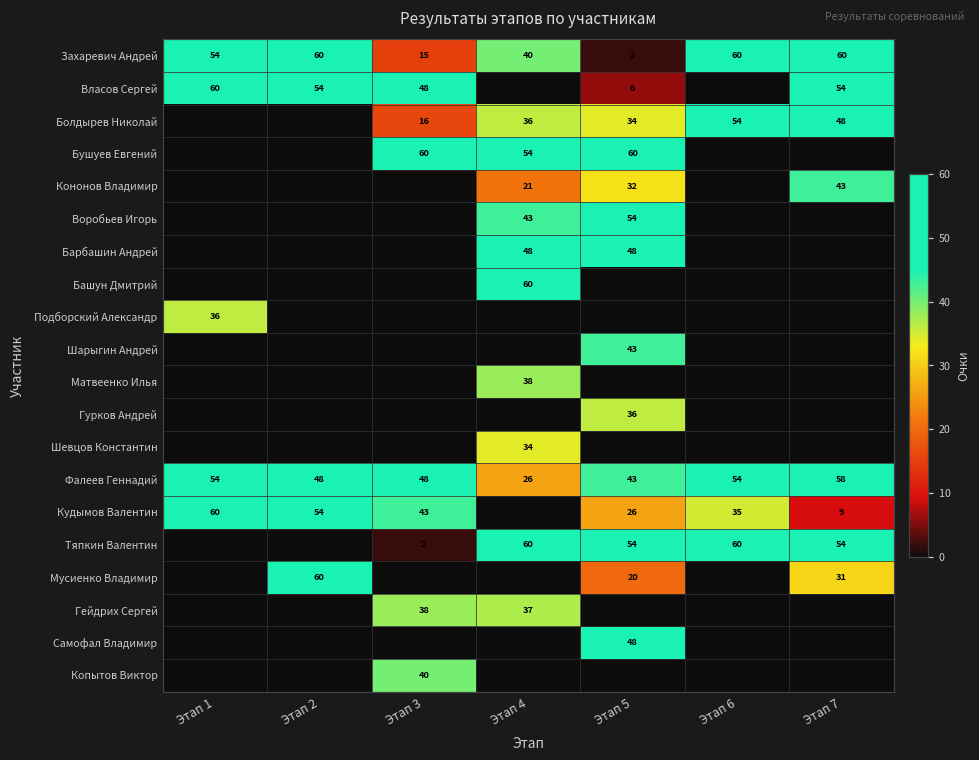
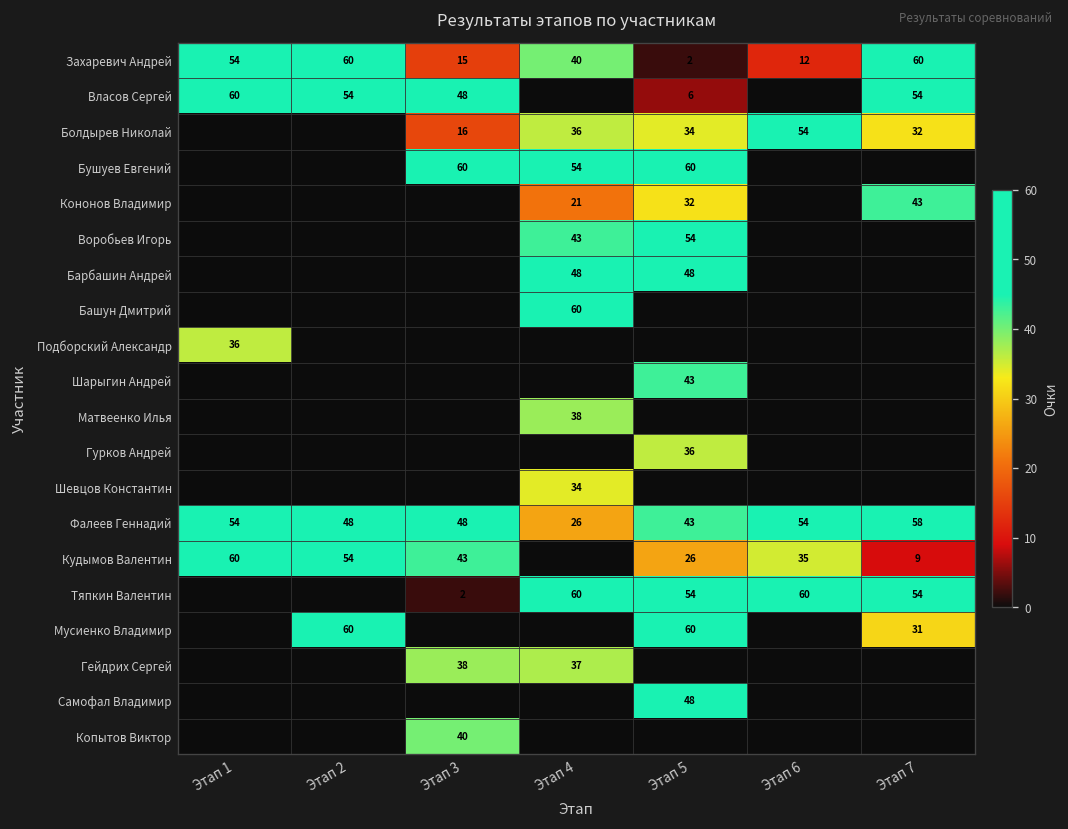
  {
    "Захаревич Андрей": {
      "Этап 1": 54,
      "Этап 2": 60,
      "Этап 3": 15,
      "Этап 4": 40,
      "Этап 5": 2,
-     "Этап 6": 60,
+     "Этап 6": 12,
      "Этап 7": 60
    },
    "Власов Сергей": {
      "Этап 1": 60,
      "Этап 2": 54,
      "Этап 3": 48,
      "Этап 5": 6,
      "Этап 7": 54
    },
    "Болдырев Николай": {
      "Этап 3": 16,
      "Этап 4": 36,
      "Этап 5": 34,
      "Этап 6": 54,
-     "Этап 7": 48
+     "Этап 7": 32
    },
    "Бушуев Евгений": {
      "Этап 3": 60,
      "Этап 4": 54,
      "Этап 5": 60
    },
    "Кононов Владимир": {
      "Этап 4": 21,
      "Этап 5": 32,
      "Этап 7": 43
    },
    "Воробьев Игорь": {
      "Этап 4": 43,
      "Этап 5": 54
    },
    "Барбашин Андрей": {
      "Этап 4": 48,
      "Этап 5": 48
    },
    "Башун Дмитрий": {
      "Этап 4": 60
    },
    "Подборский Александр": {
      "Этап 1": 36
    },
    "Шарыгин Андрей": {
      "Этап 5": 43
    },
    "Матвеенко Илья": {
      "Этап 4": 38
    },
    "Гурков Андрей": {
      "Этап 5": 36
    },
    "Шевцов Константин": {
      "Этап 4": 34
    },
    "Фалеев Геннадий": {
      "Этап 1": 54,
      "Этап 2": 48,
      "Этап 3": 48,
      "Этап 4": 26,
      "Этап 5": 43,
      "Этап 6": 54,
      "Этап 7": 58
    },
    "Кудымов Валентин": {
      "Этап 1": 60,
      "Этап 2": 54,
      "Этап 3": 43,
      "Этап 5": 26,
      "Этап 6": 35,
      "Этап 7": 9
    },
    "Тяпкин Валентин": {
      "Этап 3": 2,
      "Этап 4": 60,
      "Этап 5": 54,
      "Этап 6": 60,
      "Этап 7": 54
    },
    "Мусиенко Владимир": {
      "Этап 2": 60,
-     "Этап 5": 20,
+     "Этап 5": 60,
      "Этап 7": 31
    },
    "Гейдрих Сергей": {
      "Этап 3": 38,
      "Этап 4": 37
    },
    "Самофал Владимир": {
      "Этап 5": 48
    },
    "Копытов Виктор": {
      "Этап 3": 40
    }
  }
